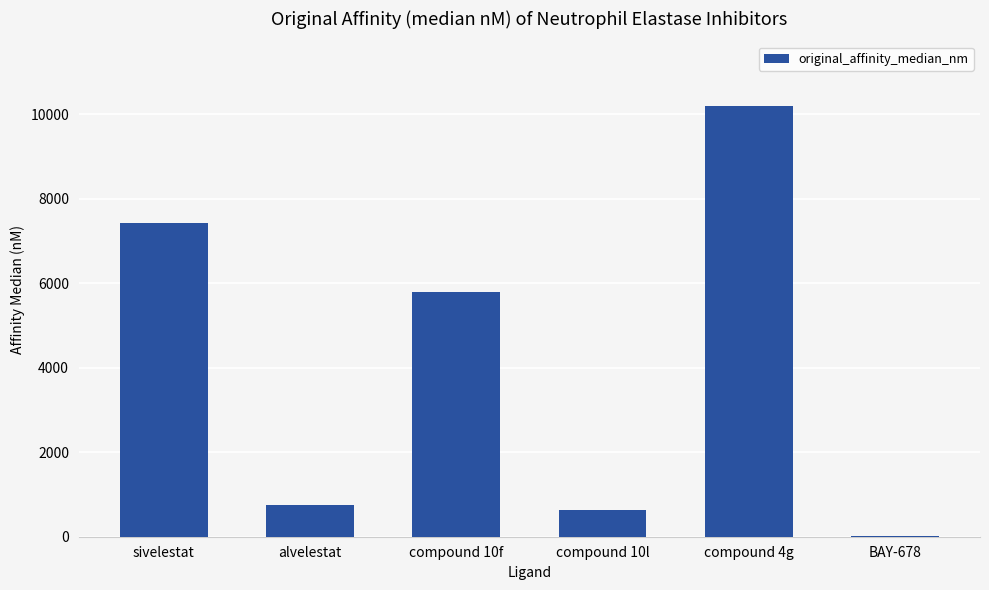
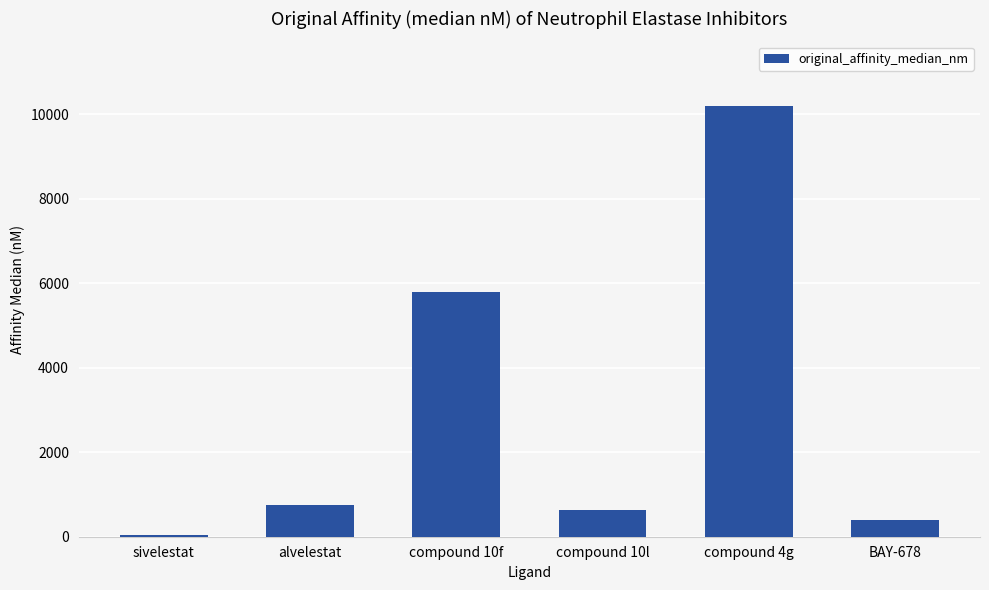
  {
-   "sivelestat": 7400,
+   "sivelestat": 0,
    "alvelestat": 800,
    "compound 10f": 5800,
    "compound 10l": 600,
    "compound 4g": 10200,
-   "BAY-678": 0
+   "BAY-678": 400
  }
